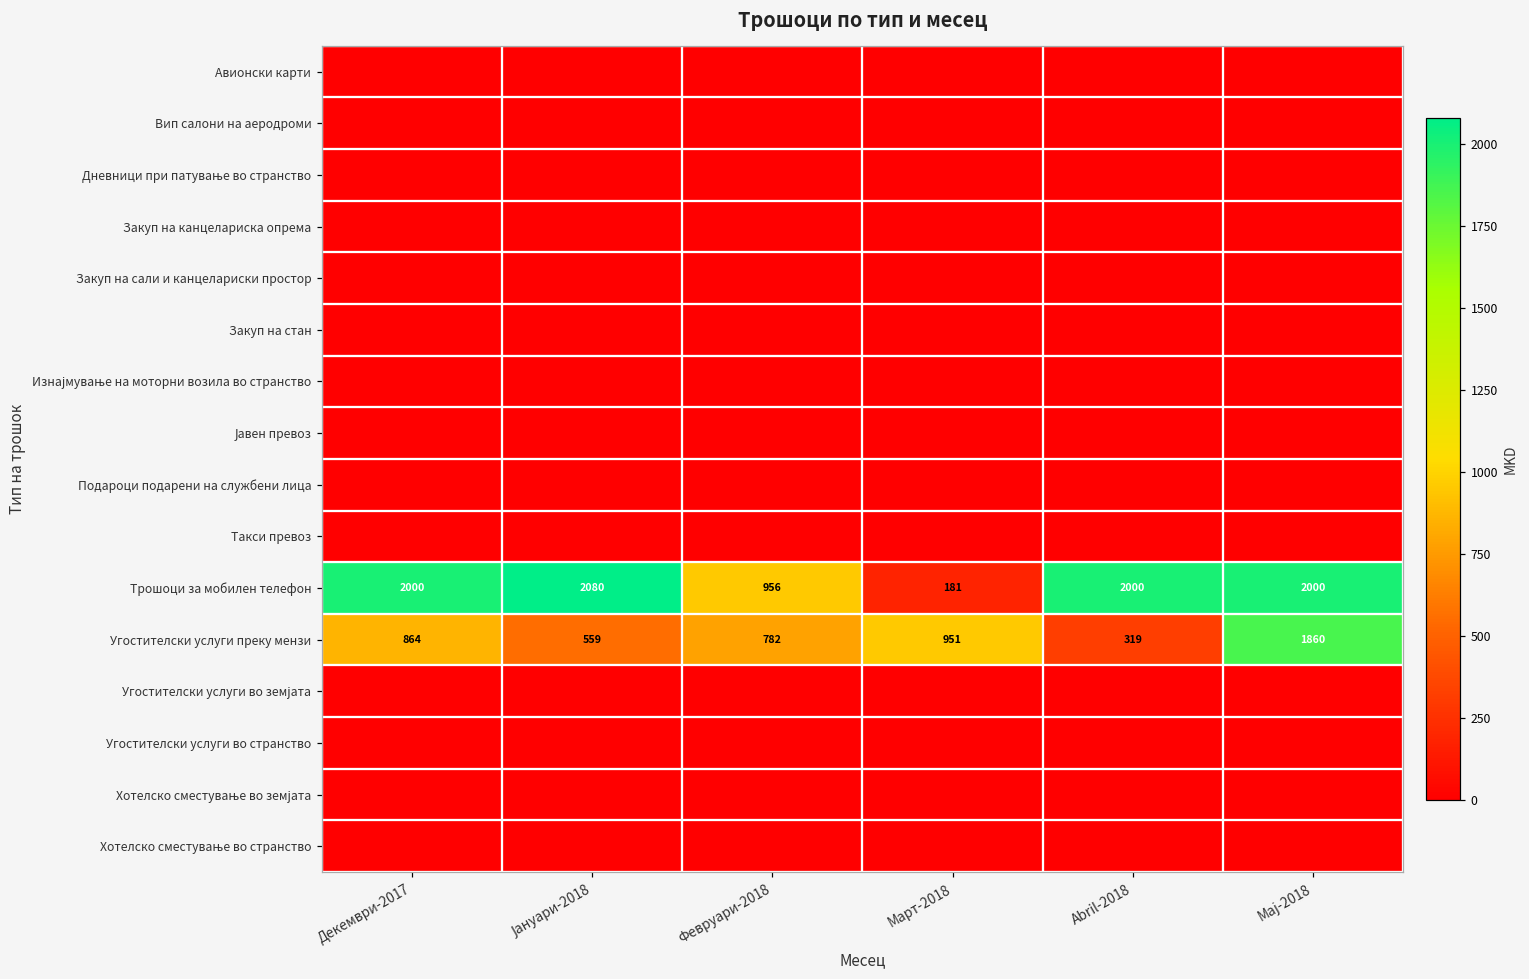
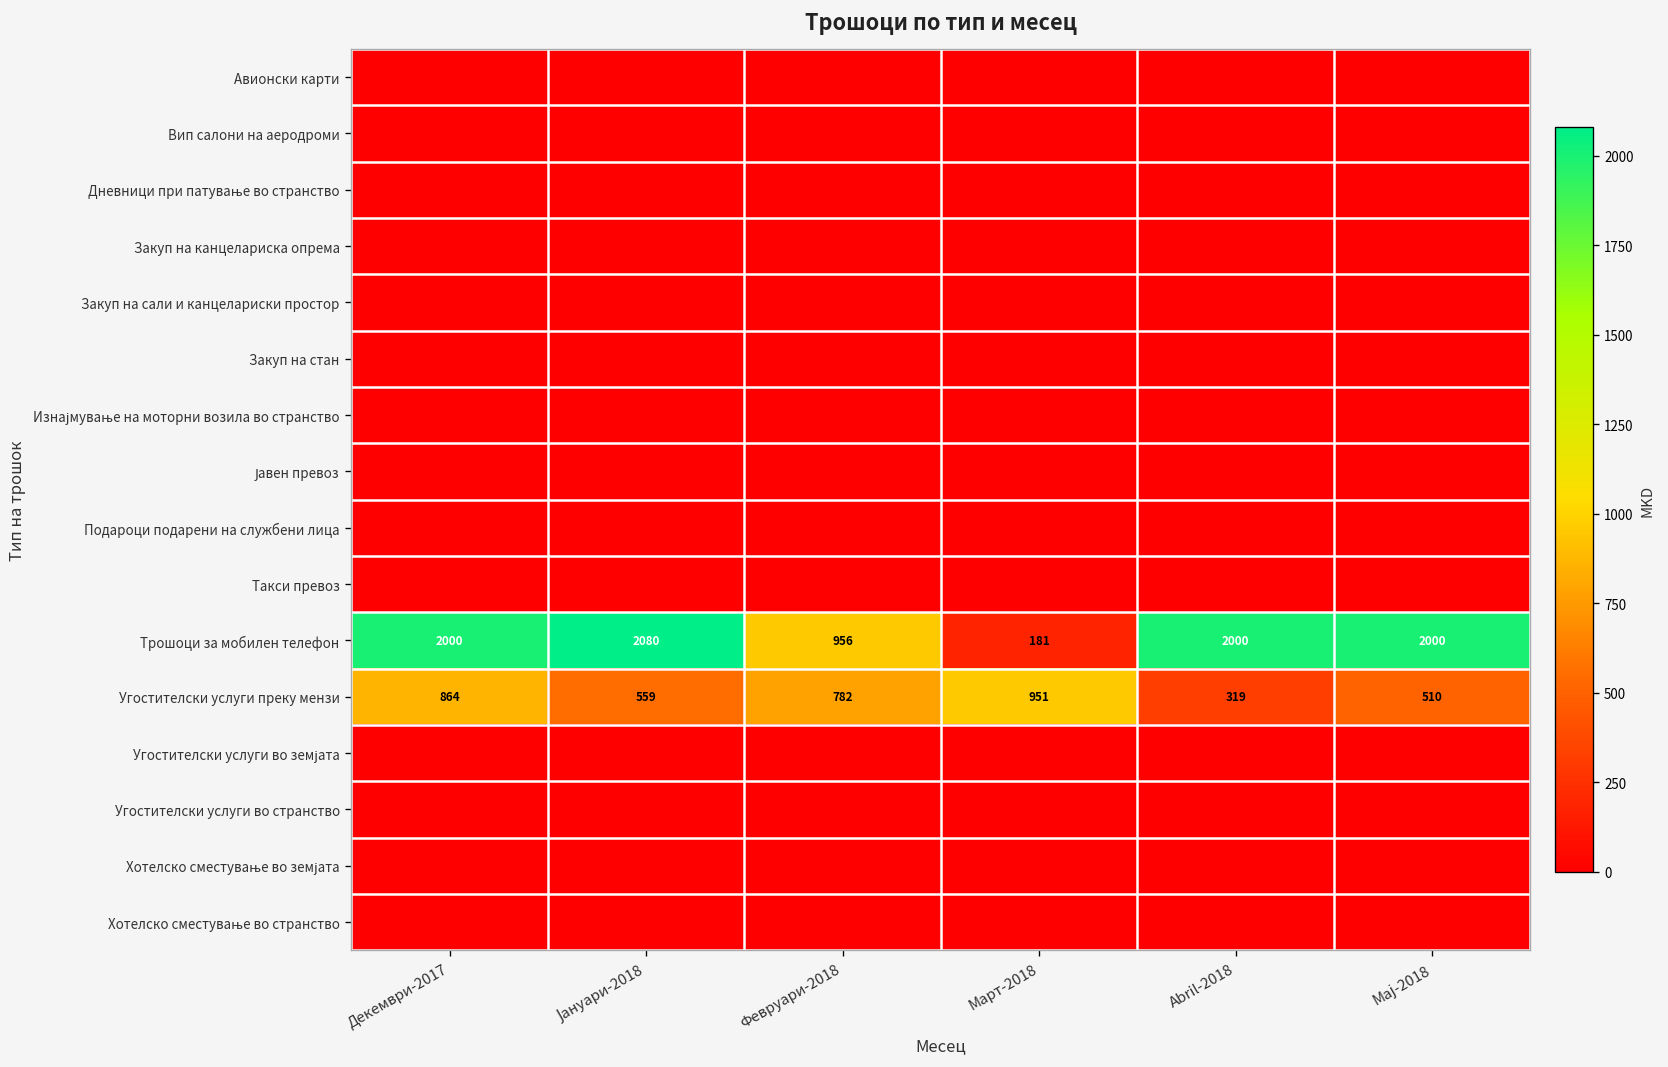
  {
    "Трошоци за мобилен телефон": {
      "Декември-2017": 2000,
      "Јануари-2018": 2080,
      "Февруари-2018": 956,
      "Март-2018": 181,
      "Abril-2018": 2000,
      "Мај-2018": 2000
    },
    "Угостителски услуги преку мензи": {
      "Декември-2017": 864,
      "Јануари-2018": 559,
      "Февруари-2018": 782,
      "Март-2018": 951,
      "Abril-2018": 319,
-     "Мај-2018": 1860
+     "Мај-2018": 510
    }
  }
